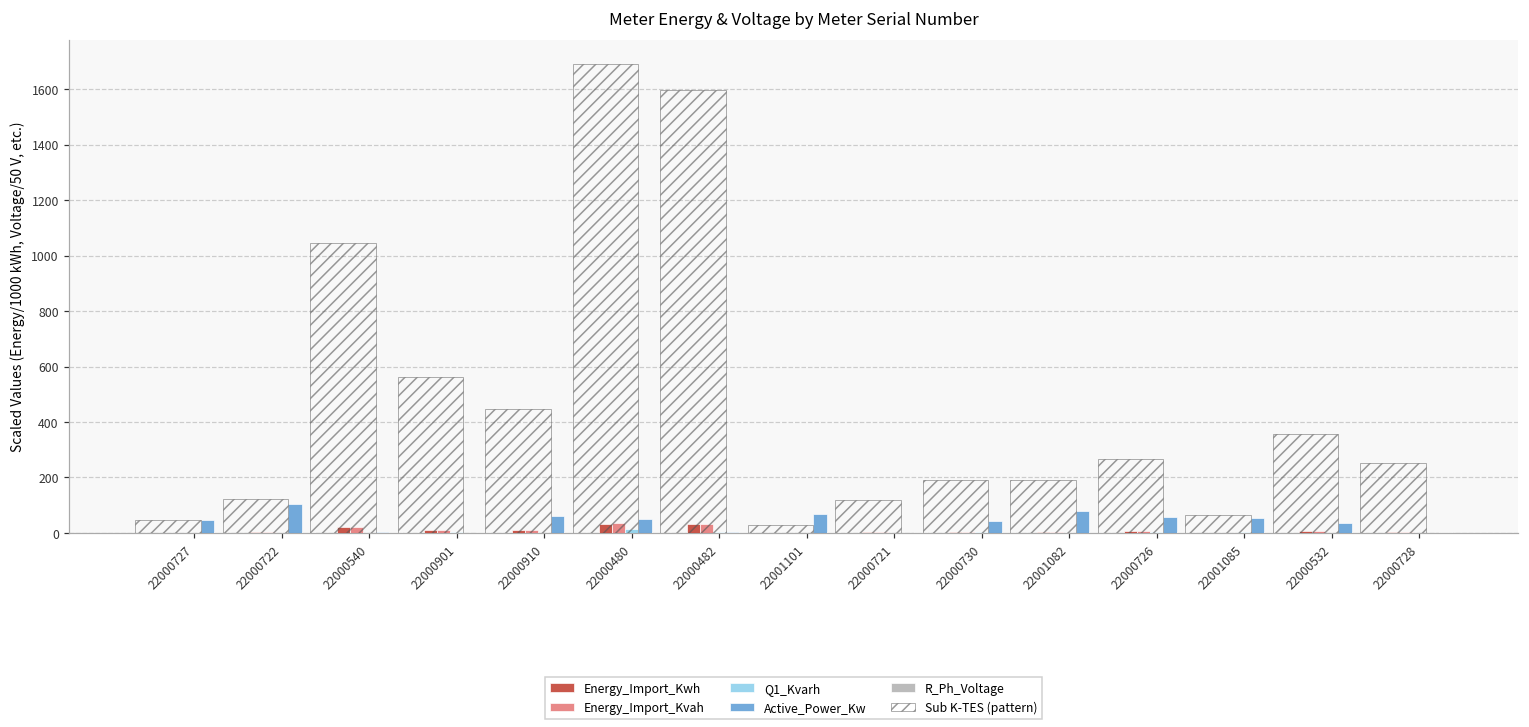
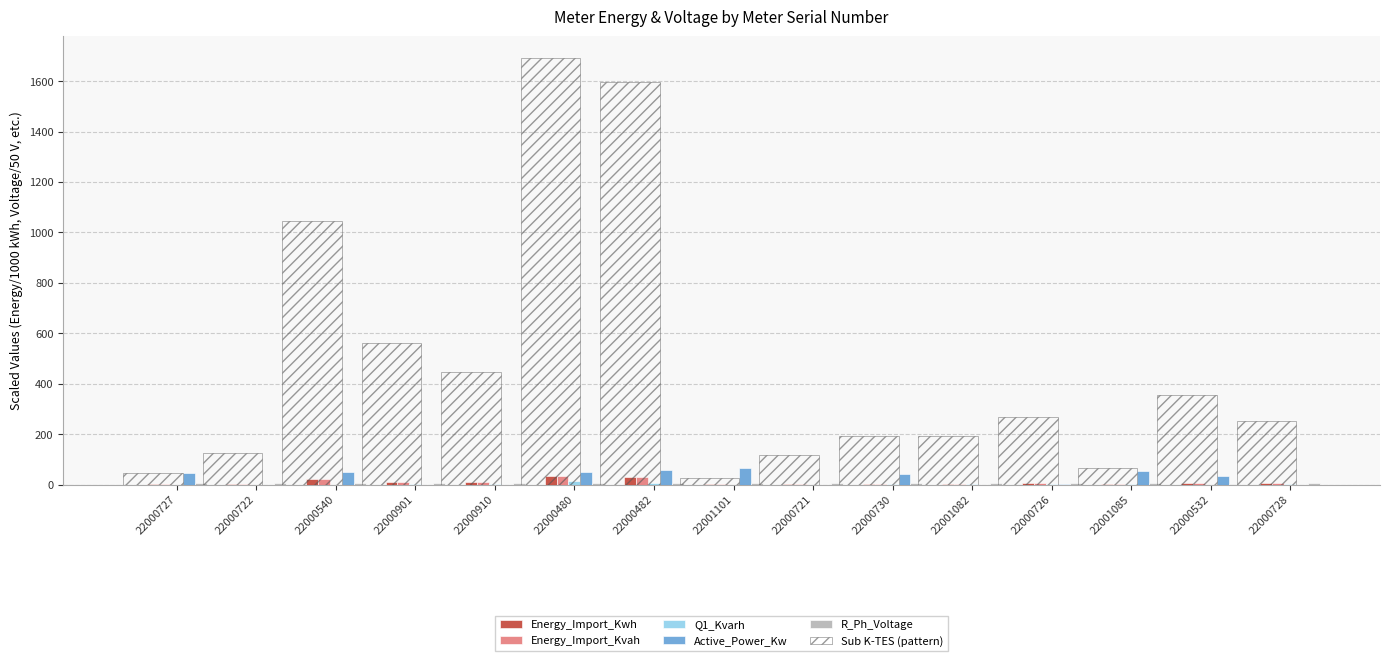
  {
    "Active_Power_Kw": {
      "22000727": 50,
-     "22000722": 100,
-     "22000540": 0,
-     "22000910": 60,
+     "22000722": 0,
+     "22000540": 50,
+     "22000910": 0,
      "22000480": 50,
-     "22000482": 0,
+     "22000482": 60,
      "22001101": 70,
      "22000730": 40,
-     "22001082": 80,
-     "22000726": 60,
+     "22001082": 0,
+     "22000726": 0,
      "22001085": 50,
      "22000532": 30
    },
    "Sub K-TES (pattern)": {
      "22000727": 50,
      "22000722": 120,
      "22000540": 1050,
      "22000901": 560,
      "22000910": 450,
      "22000480": 1690,
      "22000482": 1600,
      "22001101": 30,
      "22000721": 120,
      "22000730": 190,
      "22001082": 190,
      "22000726": 270,
      "22001085": 60,
      "22000532": 360,
      "22000728": 250
    }
  }
